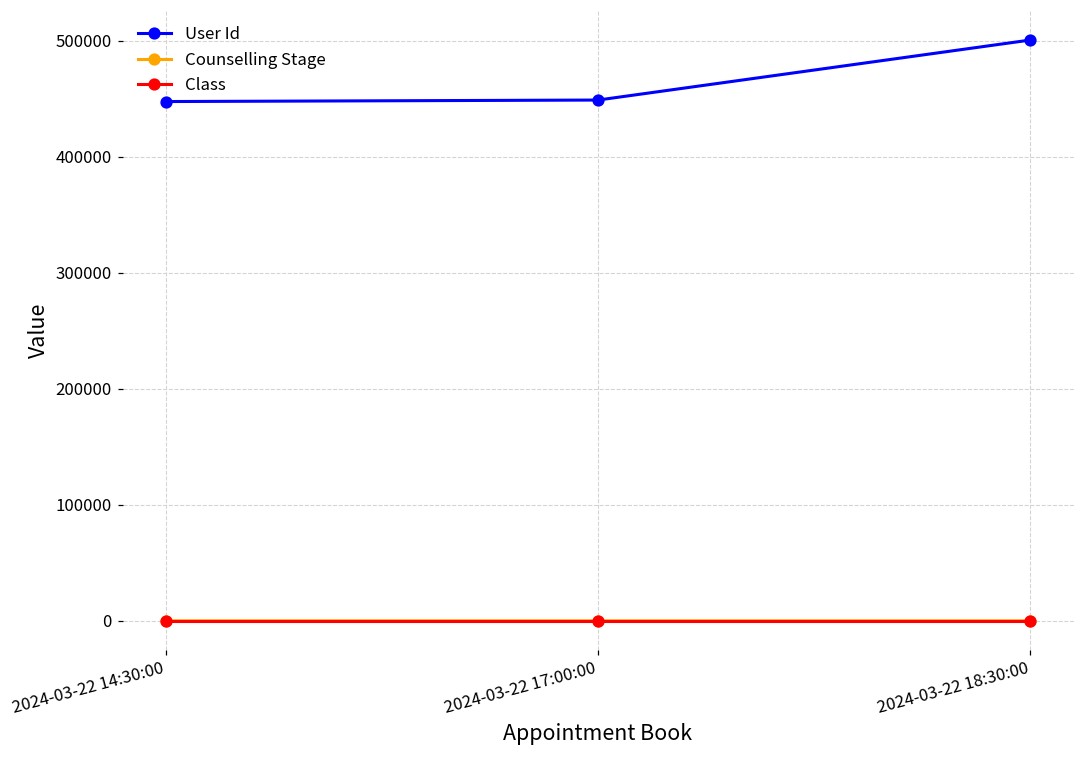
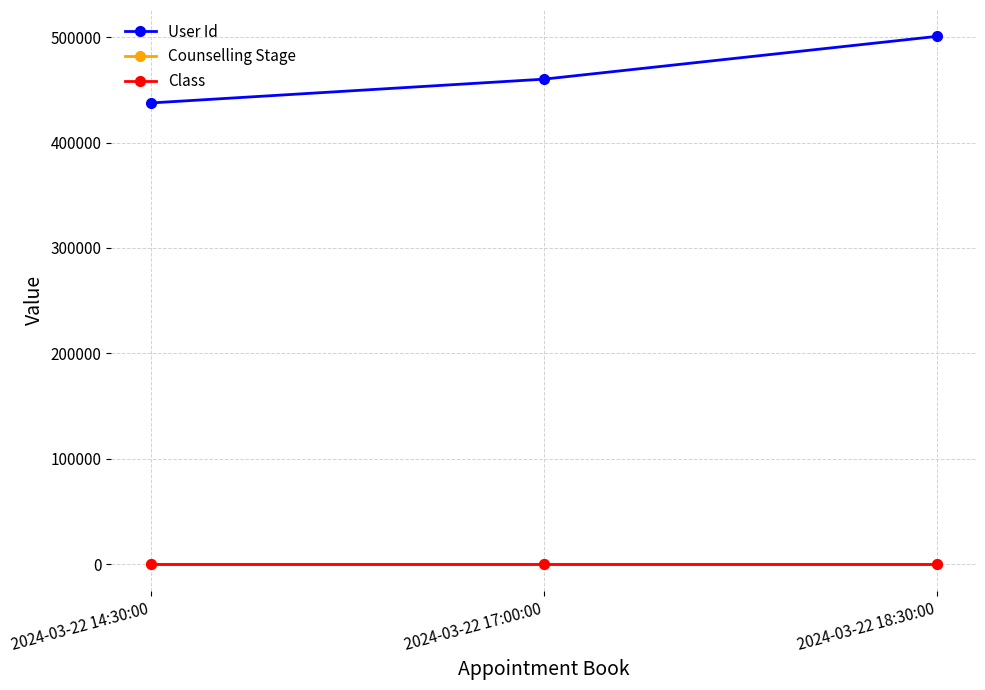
  {
    "User Id": {
-     "2024-03-22 14:30:00": 448000,
-     "2024-03-22 17:00:00": 449000,
+     "2024-03-22 14:30:00": 438000,
+     "2024-03-22 17:00:00": 460000,
      "2024-03-22 18:30:00": 501000
    },
    "Class": {
      "2024-03-22 14:30:00": 0,
      "2024-03-22 17:00:00": 0,
      "2024-03-22 18:30:00": 0
    }
  }
